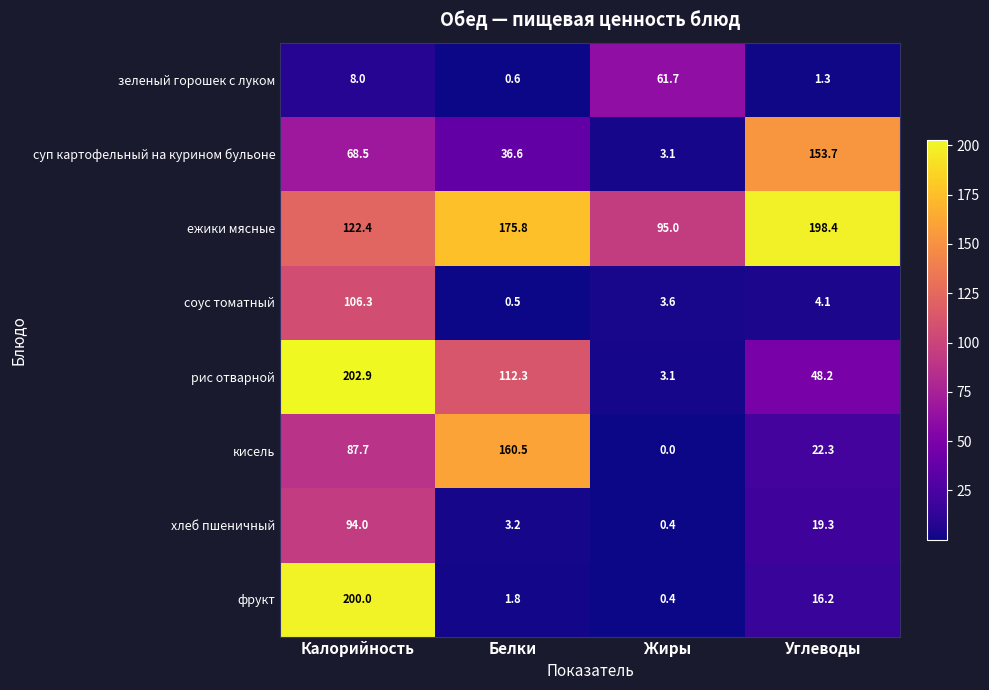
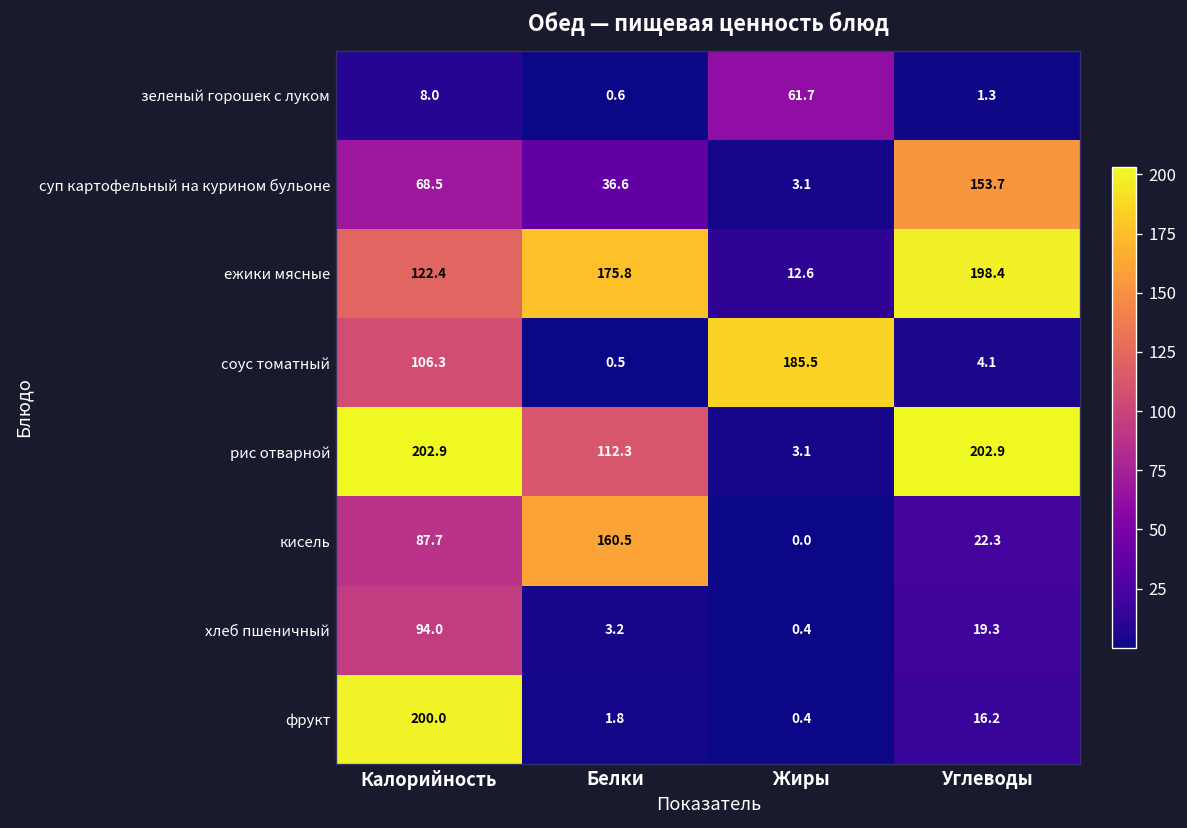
  {
    "зеленый горошек с луком": {
      "Калорийность": 8.0,
      "Белки": 0.6,
      "Жиры": 61.7,
      "Углеводы": 1.3
    },
    "суп картофельный на курином бульоне": {
      "Калорийность": 68.5,
      "Белки": 36.6,
      "Жиры": 3.1,
      "Углеводы": 153.7
    },
    "ежики мясные": {
      "Калорийность": 122.4,
      "Белки": 175.8,
-     "Жиры": 95.0,
+     "Жиры": 12.6,
      "Углеводы": 198.4
    },
    "соус томатный": {
      "Калорийность": 106.3,
      "Белки": 0.5,
-     "Жиры": 3.6,
+     "Жиры": 185.5,
      "Углеводы": 4.1
    },
    "рис отварной": {
      "Калорийность": 202.9,
      "Белки": 112.3,
      "Жиры": 3.1,
-     "Углеводы": 48.2
+     "Углеводы": 202.9
    },
    "кисель": {
      "Калорийность": 87.7,
      "Белки": 160.5,
      "Жиры": 0.0,
      "Углеводы": 22.3
    },
    "хлеб пшеничный": {
      "Калорийность": 94.0,
      "Белки": 3.2,
      "Жиры": 0.4,
      "Углеводы": 19.3
    },
    "фрукт": {
      "Калорийность": 200.0,
      "Белки": 1.8,
      "Жиры": 0.4,
      "Углеводы": 16.2
    }
  }
